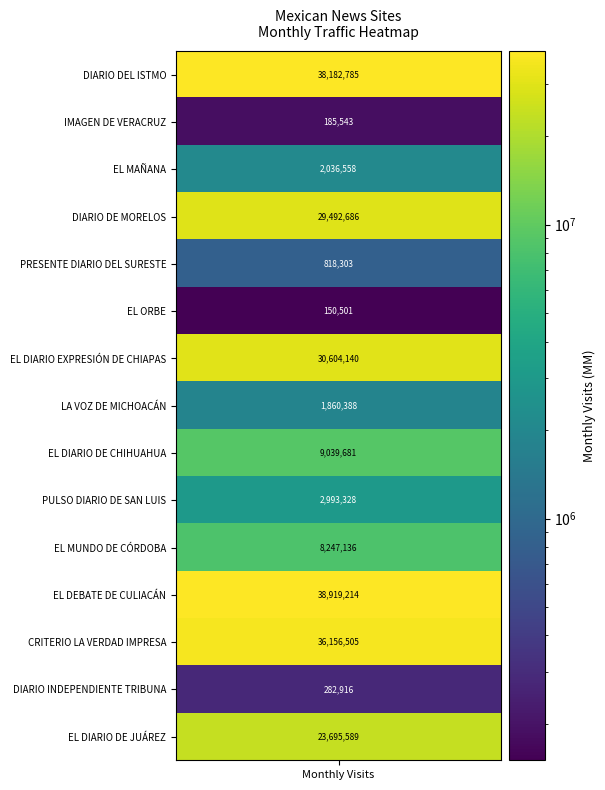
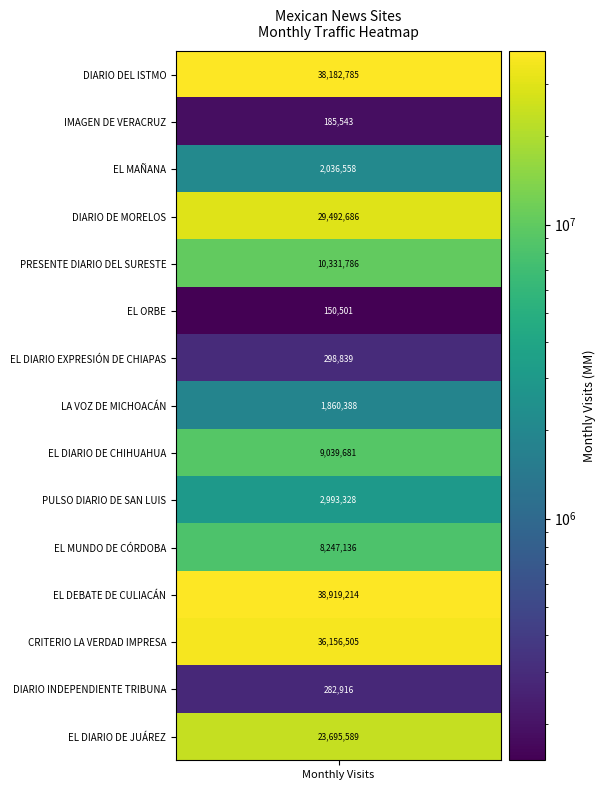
  {
    "DIARIO DEL ISTMO": {
      "Monthly Visits": "38,182,785"
    },
    "IMAGEN DE VERACRUZ": {
      "Monthly Visits": "185,543"
    },
    "EL MAÑANA": {
      "Monthly Visits": "2,036,558"
    },
    "DIARIO DE MORELOS": {
      "Monthly Visits": "29,492,686"
    },
    "PRESENTE DIARIO DEL SURESTE": {
-     "Monthly Visits": "818,303"
+     "Monthly Visits": "10,331,786"
    },
    "EL ORBE": {
      "Monthly Visits": "150,501"
    },
    "EL DIARIO EXPRESIÓN DE CHIAPAS": {
-     "Monthly Visits": "30,604,140"
+     "Monthly Visits": "298,839"
    },
    "LA VOZ DE MICHOACÁN": {
      "Monthly Visits": "1,860,388"
    },
    "EL DIARIO DE CHIHUAHUA": {
      "Monthly Visits": "9,039,681"
    },
    "PULSO DIARIO DE SAN LUIS": {
      "Monthly Visits": "2,993,328"
    },
    "EL MUNDO DE CÓRDOBA": {
      "Monthly Visits": "8,247,136"
    },
    "EL DEBATE DE CULIACÁN": {
      "Monthly Visits": "38,919,214"
    },
    "CRITERIO LA VERDAD IMPRESA": {
      "Monthly Visits": "36,156,505"
    },
    "DIARIO INDEPENDIENTE TRIBUNA": {
      "Monthly Visits": "282,916"
    },
    "EL DIARIO DE JUÁREZ": {
      "Monthly Visits": "23,695,589"
    }
  }
